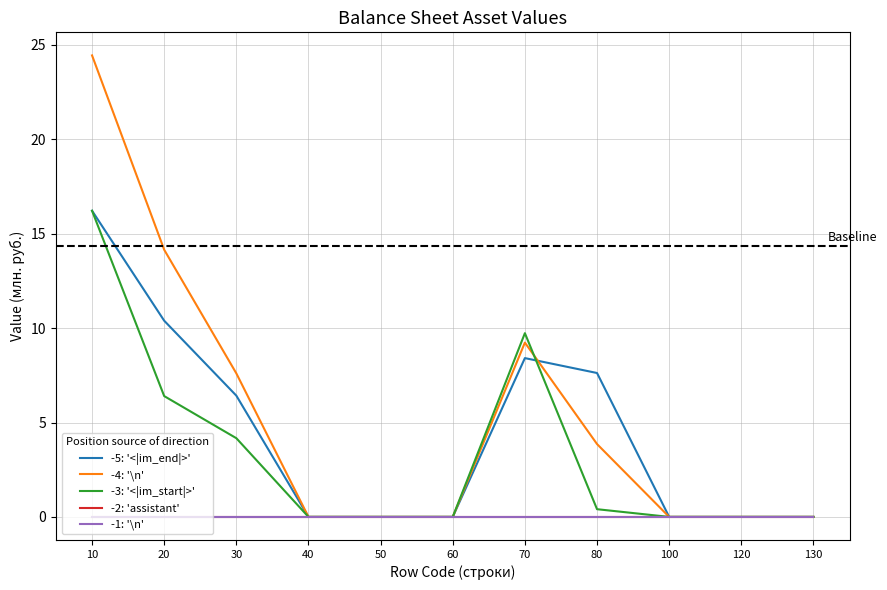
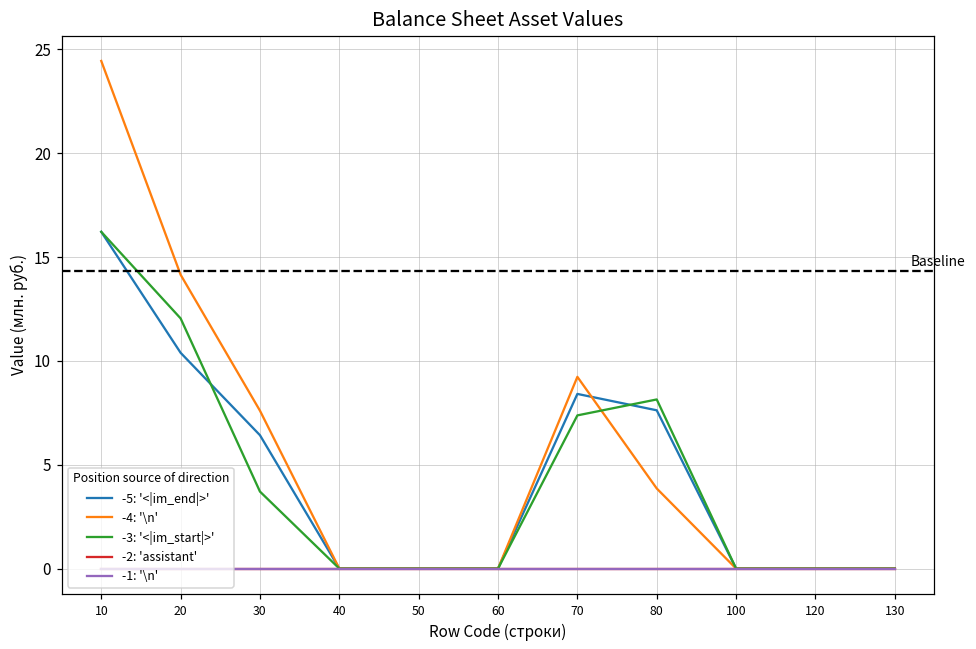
  {
    "-5: '<|im_end|>'": {
      "20": 10.4,
      "30": 6.4,
      "70": 8.4,
      "80": 7.6
    },
    "-4: '\\n'": {
      "10": 24.4,
      "20": 14.2,
      "30": 7.6,
      "70": 9.2,
      "80": 3.9
    },
    "-3: '<|im_start|>'": {
-     "20": 6.4,
-     "30": 4.2,
-     "70": 9.7,
-     "80": 0.4
+     "20": 12.0,
+     "30": 3.7,
+     "70": 7.4,
+     "80": 8.1
    },
    "-1: '\\n'": {
      "30": 0.0,
      "70": 0.0,
      "80": 0.0
    }
  }
